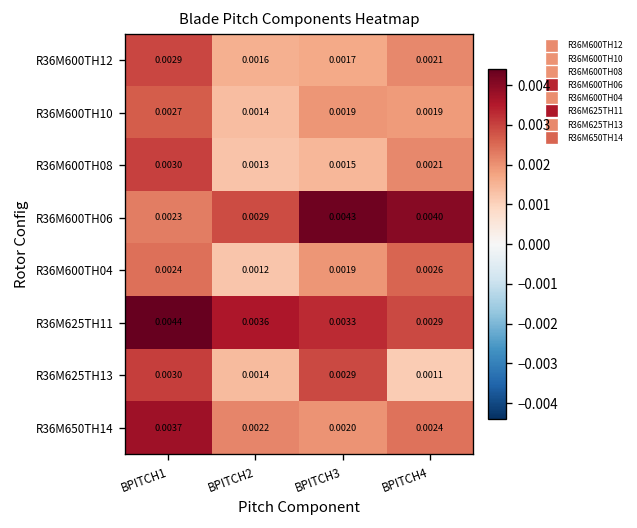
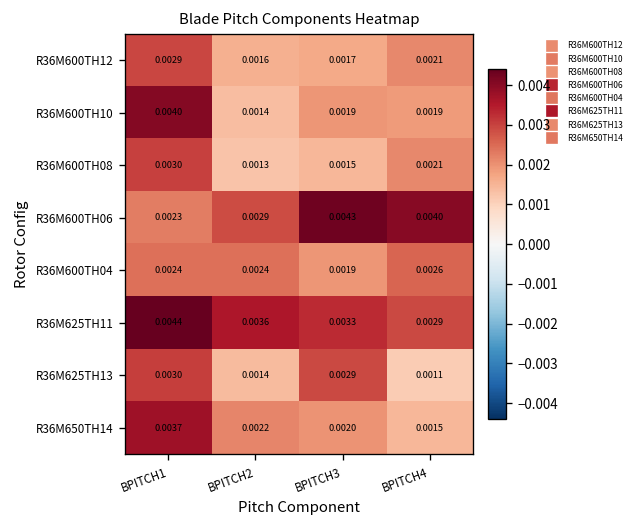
  {
    "R36M600TH12": {
      "BPITCH1": 0.0029,
      "BPITCH2": 0.0016,
      "BPITCH3": 0.0017,
      "BPITCH4": 0.0021
    },
    "R36M600TH10": {
-     "BPITCH1": 0.0027,
+     "BPITCH1": 0.0040,
      "BPITCH2": 0.0014,
      "BPITCH3": 0.0019,
      "BPITCH4": 0.0019
    },
    "R36M600TH08": {
      "BPITCH1": 0.0030,
      "BPITCH2": 0.0013,
      "BPITCH3": 0.0015,
      "BPITCH4": 0.0021
    },
    "R36M600TH06": {
      "BPITCH1": 0.0023,
      "BPITCH2": 0.0029,
      "BPITCH3": 0.0043,
      "BPITCH4": 0.0040
    },
    "R36M600TH04": {
      "BPITCH1": 0.0024,
-     "BPITCH2": 0.0012,
+     "BPITCH2": 0.0024,
      "BPITCH3": 0.0019,
      "BPITCH4": 0.0026
    },
    "R36M625TH11": {
      "BPITCH1": 0.0044,
      "BPITCH2": 0.0036,
      "BPITCH3": 0.0033,
      "BPITCH4": 0.0029
    },
    "R36M625TH13": {
      "BPITCH1": 0.0030,
      "BPITCH2": 0.0014,
      "BPITCH3": 0.0029,
      "BPITCH4": 0.0011
    },
    "R36M650TH14": {
      "BPITCH1": 0.0037,
      "BPITCH2": 0.0022,
      "BPITCH3": 0.0020,
-     "BPITCH4": 0.0024
+     "BPITCH4": 0.0015
    }
  }
